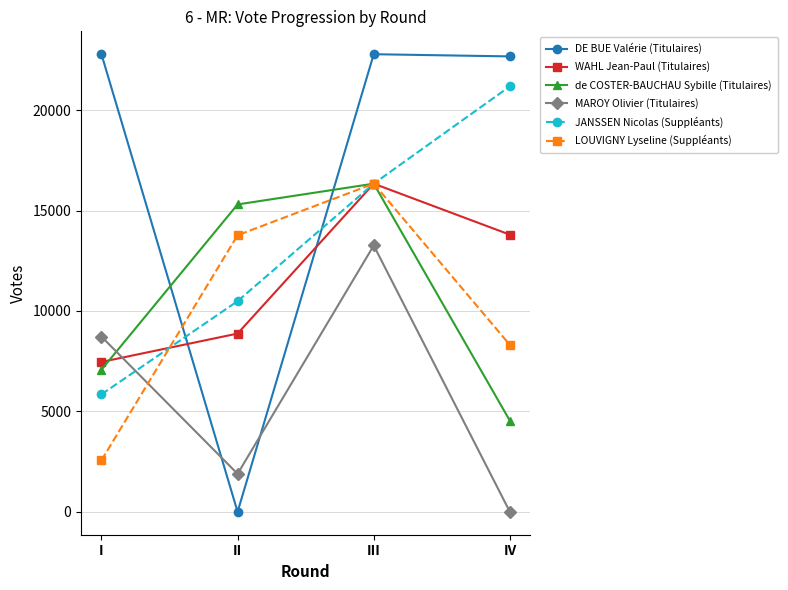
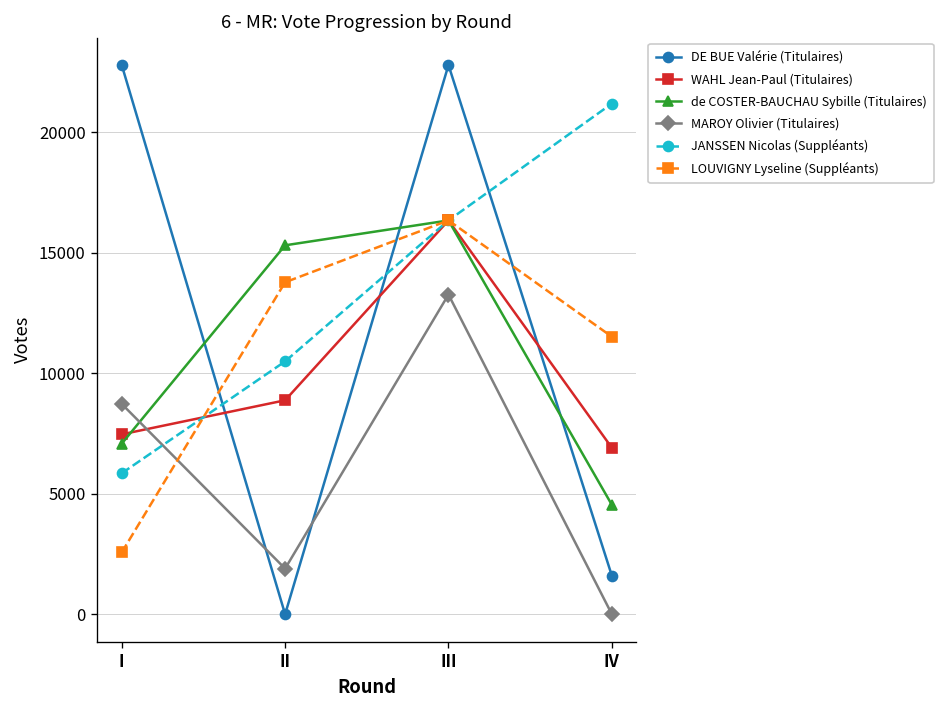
  {
    "DE BUE Valérie (Titulaires)": {
      "I": 22800,
      "II": 0,
      "III": 22800,
-     "IV": 22700
+     "IV": 1600
    },
    "WAHL Jean-Paul (Titulaires)": {
      "I": 7500,
      "II": 8900,
-     "IV": 13800
+     "IV": 6900
    },
    "de COSTER-BAUCHAU Sybille (Titulaires)": {
      "I": 7100,
      "II": 15300,
      "IV": 4500
    },
    "MAROY Olivier (Titulaires)": {
      "I": 8700,
      "II": 1900,
      "III": 13300,
      "IV": 0
    },
    "JANSSEN Nicolas (Suppléants)": {
      "I": 5800,
      "II": 10500,
      "IV": 21200
    },
    "LOUVIGNY Lyseline (Suppléants)": {
      "I": 2600,
      "II": 13800,
-     "IV": 8300
+     "IV": 11500
    }
  }
